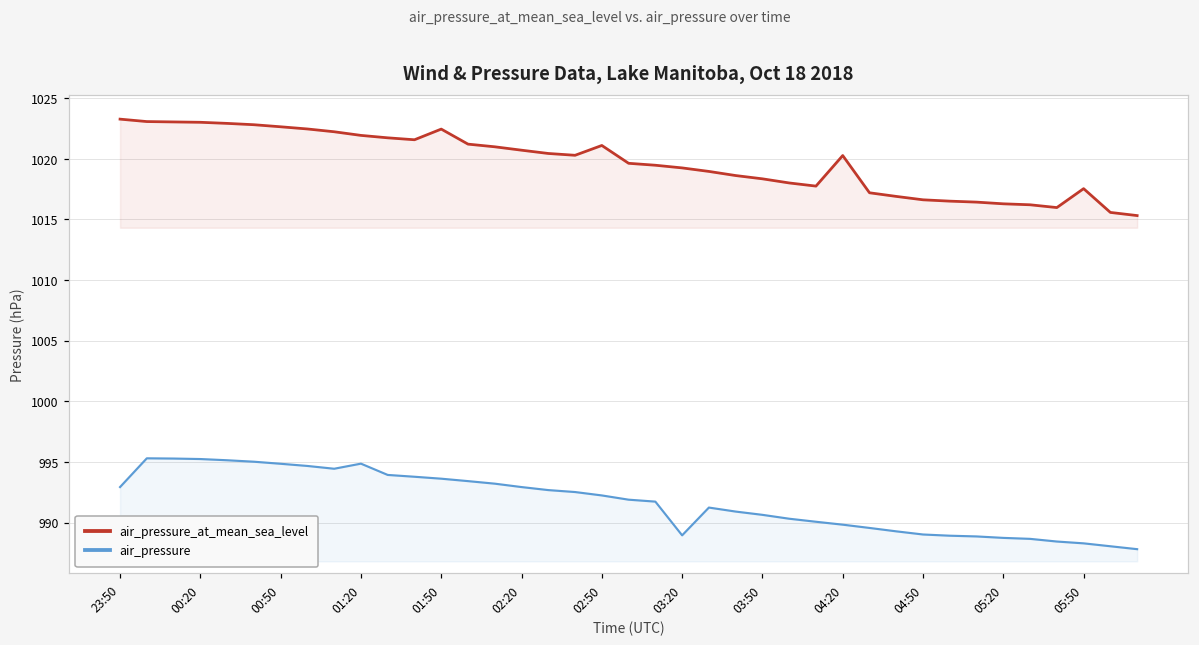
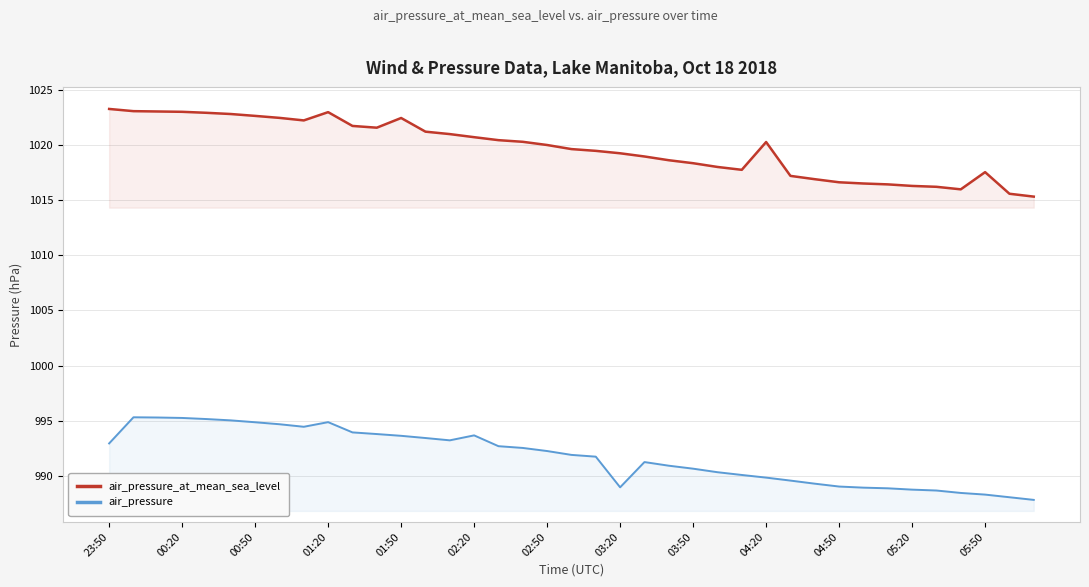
  {
    "air_pressure_at_mean_sea_level": {
      "23:50": 1023.3,
      "00:20": 1023.0,
      "00:50": 1022.6,
-     "01:20": 1021.9,
+     "01:20": 1023.0,
      "01:50": 1022.5,
      "02:20": 1020.7,
-     "02:50": 1021.1,
+     "02:50": 1020.0,
      "03:20": 1019.3,
      "03:50": 1018.4,
      "04:20": 1020.3,
      "04:50": 1016.6,
      "05:20": 1016.3,
      "05:50": 1017.5
    },
    "air_pressure": {
      "23:50": 992.9,
      "00:20": 995.3,
      "00:50": 994.9,
      "01:20": 994.9,
      "01:50": 993.6,
-     "02:20": 992.9,
+     "02:20": 993.7,
      "02:50": 992.3,
      "03:20": 989.0,
      "03:50": 990.7,
      "04:20": 989.8,
      "04:50": 989.0,
      "05:20": 988.8,
      "05:50": 988.3
    }
  }
